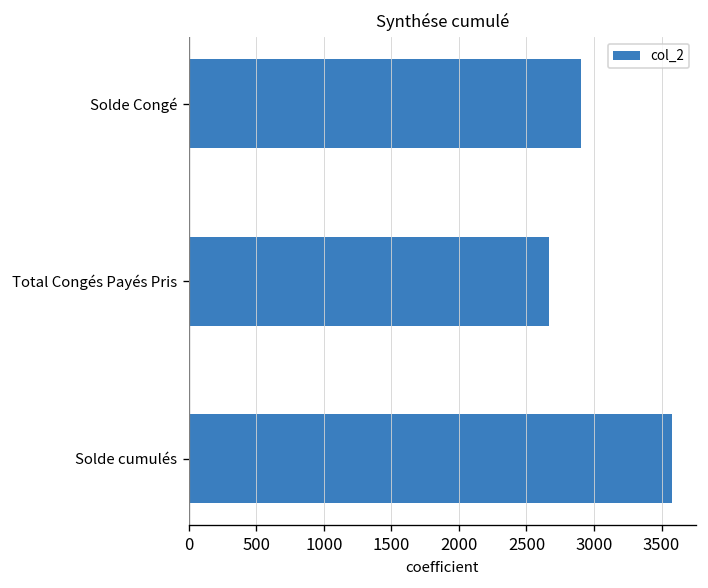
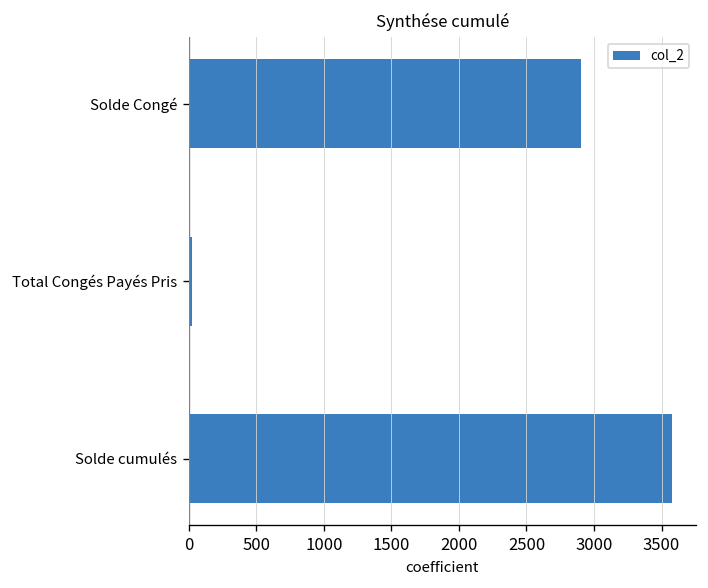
  {
    "Solde Congé": 2900,
-   "Total Congés Payés Pris": 2670,
+   "Total Congés Payés Pris": 20,
    "Solde cumulés": 3580
  }
